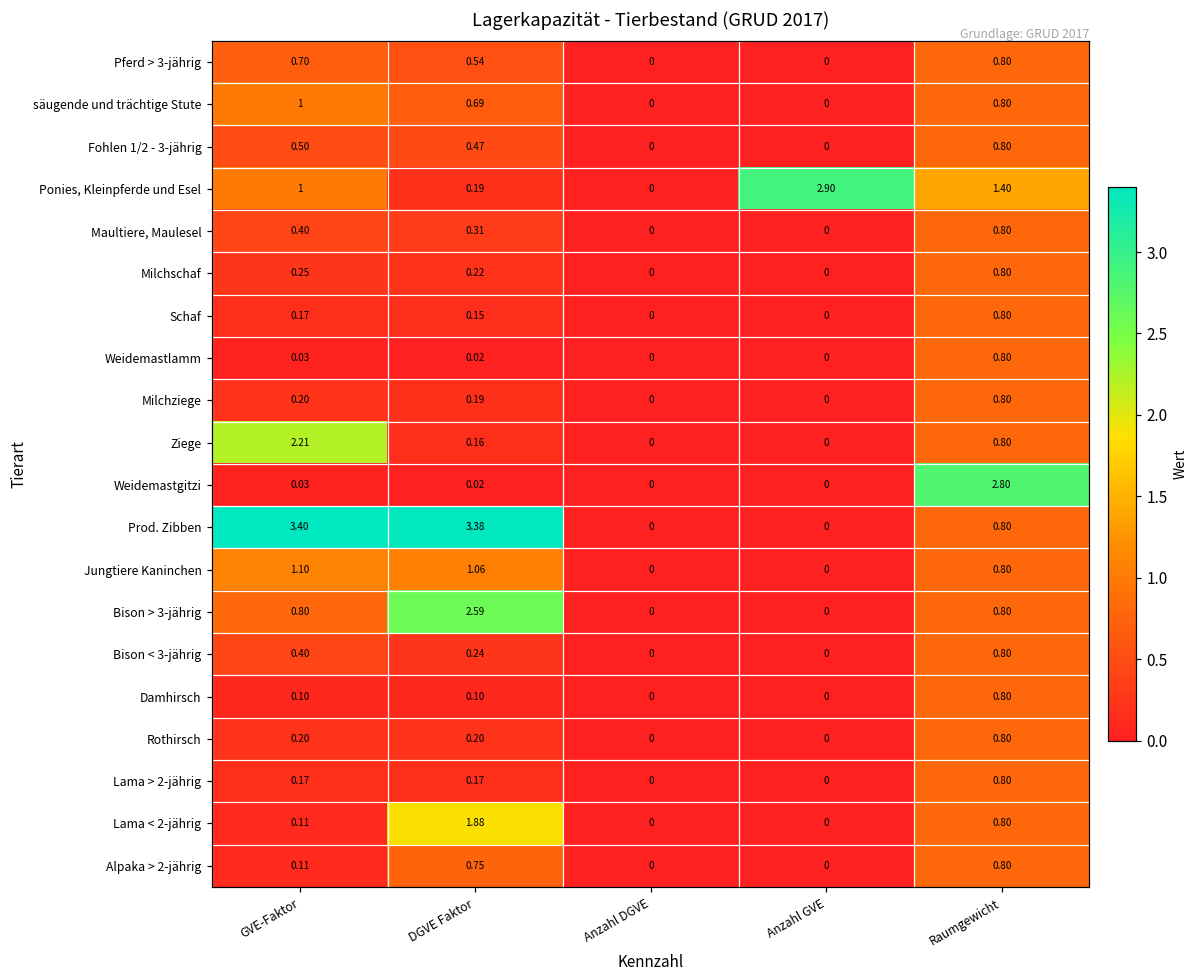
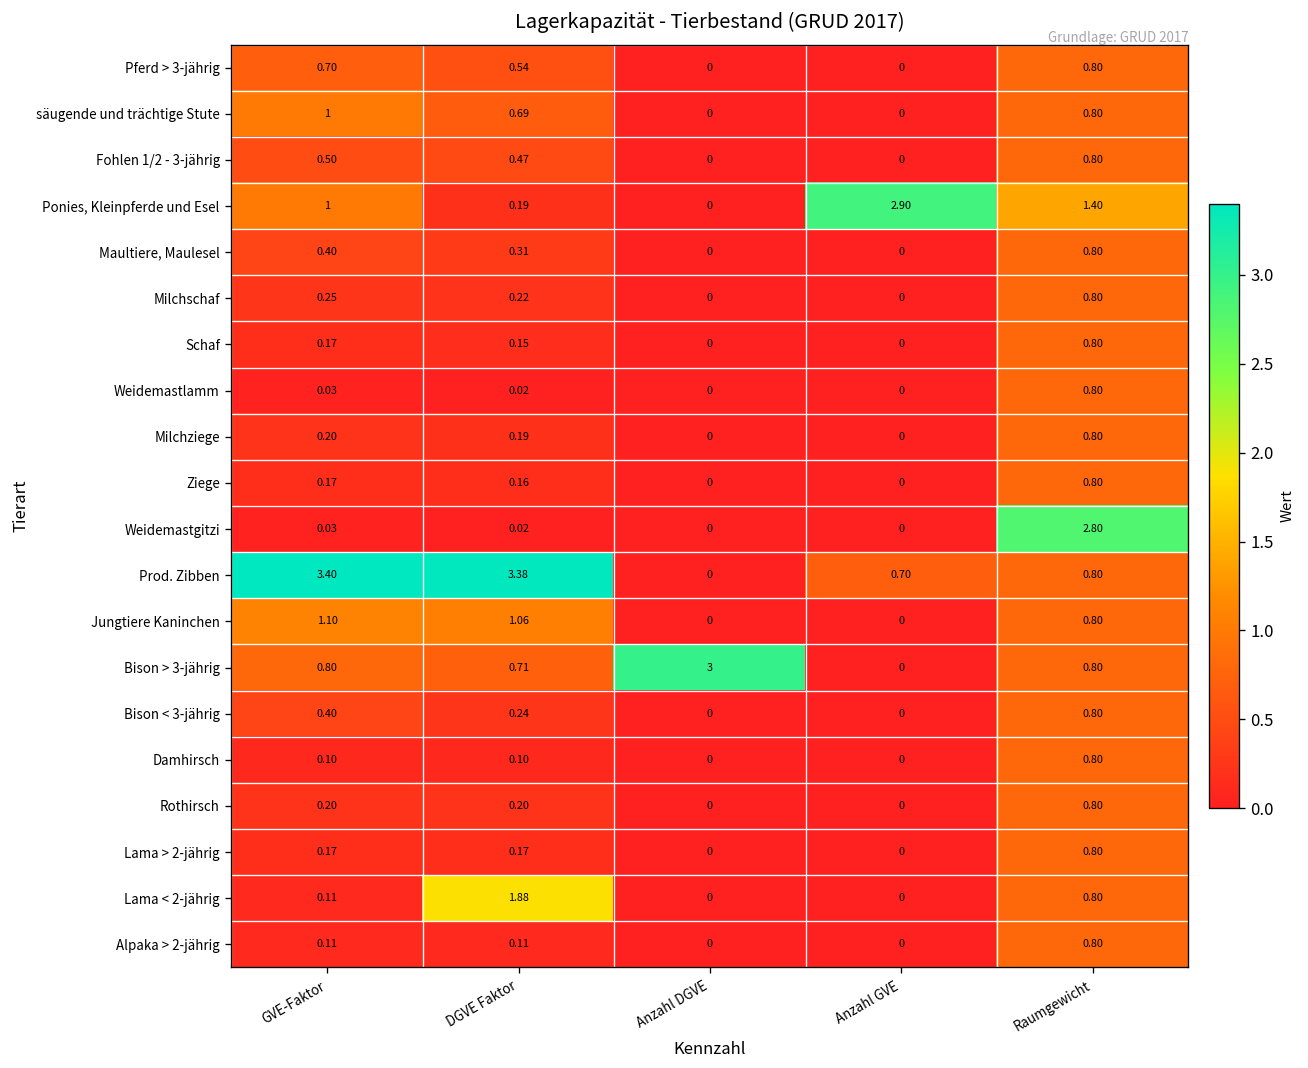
  {
    "Pferd > 3-jährig": {
      "GVE-Faktor": 0.70,
      "DGVE Faktor": 0.54,
      "Anzahl DGVE": 0,
      "Anzahl GVE": 0,
      "Raumgewicht": 0.80
    },
    "säugende und trächtige Stute": {
      "GVE-Faktor": 1,
      "DGVE Faktor": 0.69,
      "Anzahl DGVE": 0,
      "Anzahl GVE": 0,
      "Raumgewicht": 0.80
    },
    "Fohlen 1/2 - 3-jährig": {
      "GVE-Faktor": 0.50,
      "DGVE Faktor": 0.47,
      "Anzahl DGVE": 0,
      "Anzahl GVE": 0,
      "Raumgewicht": 0.80
    },
    "Ponies, Kleinpferde und Esel": {
      "GVE-Faktor": 1,
      "DGVE Faktor": 0.19,
      "Anzahl DGVE": 0,
      "Anzahl GVE": 2.90,
      "Raumgewicht": 1.40
    },
    "Maultiere, Maulesel": {
      "GVE-Faktor": 0.40,
      "DGVE Faktor": 0.31,
      "Anzahl DGVE": 0,
      "Anzahl GVE": 0,
      "Raumgewicht": 0.80
    },
    "Milchschaf": {
      "GVE-Faktor": 0.25,
      "DGVE Faktor": 0.22,
      "Anzahl DGVE": 0,
      "Anzahl GVE": 0,
      "Raumgewicht": 0.80
    },
    "Schaf": {
      "GVE-Faktor": 0.17,
      "DGVE Faktor": 0.15,
      "Anzahl DGVE": 0,
      "Anzahl GVE": 0,
      "Raumgewicht": 0.80
    },
    "Weidemastlamm": {
      "GVE-Faktor": 0.03,
      "DGVE Faktor": 0.02,
      "Anzahl DGVE": 0,
      "Anzahl GVE": 0,
      "Raumgewicht": 0.80
    },
    "Milchziege": {
      "GVE-Faktor": 0.20,
      "DGVE Faktor": 0.19,
      "Anzahl DGVE": 0,
      "Anzahl GVE": 0,
      "Raumgewicht": 0.80
    },
    "Ziege": {
-     "GVE-Faktor": 2.21,
+     "GVE-Faktor": 0.17,
      "DGVE Faktor": 0.16,
      "Anzahl DGVE": 0,
      "Anzahl GVE": 0,
      "Raumgewicht": 0.80
    },
    "Weidemastgitzi": {
      "GVE-Faktor": 0.03,
      "DGVE Faktor": 0.02,
      "Anzahl DGVE": 0,
      "Anzahl GVE": 0,
      "Raumgewicht": 2.80
    },
    "Prod. Zibben": {
      "GVE-Faktor": 3.40,
      "DGVE Faktor": 3.38,
      "Anzahl DGVE": 0,
-     "Anzahl GVE": 0,
+     "Anzahl GVE": 0.70,
      "Raumgewicht": 0.80
    },
    "Jungtiere Kaninchen": {
      "GVE-Faktor": 1.10,
      "DGVE Faktor": 1.06,
      "Anzahl DGVE": 0,
      "Anzahl GVE": 0,
      "Raumgewicht": 0.80
    },
    "Bison > 3-jährig": {
      "GVE-Faktor": 0.80,
-     "DGVE Faktor": 2.59,
-     "Anzahl DGVE": 0,
+     "DGVE Faktor": 0.71,
+     "Anzahl DGVE": 3,
      "Anzahl GVE": 0,
      "Raumgewicht": 0.80
    },
    "Bison < 3-jährig": {
      "GVE-Faktor": 0.40,
      "DGVE Faktor": 0.24,
      "Anzahl DGVE": 0,
      "Anzahl GVE": 0,
      "Raumgewicht": 0.80
    },
    "Damhirsch": {
      "GVE-Faktor": 0.10,
      "DGVE Faktor": 0.10,
      "Anzahl DGVE": 0,
      "Anzahl GVE": 0,
      "Raumgewicht": 0.80
    },
    "Rothirsch": {
      "GVE-Faktor": 0.20,
      "DGVE Faktor": 0.20,
      "Anzahl DGVE": 0,
      "Anzahl GVE": 0,
      "Raumgewicht": 0.80
    },
    "Lama > 2-jährig": {
      "GVE-Faktor": 0.17,
      "DGVE Faktor": 0.17,
      "Anzahl DGVE": 0,
      "Anzahl GVE": 0,
      "Raumgewicht": 0.80
    },
    "Lama < 2-jährig": {
      "GVE-Faktor": 0.11,
      "DGVE Faktor": 1.88,
      "Anzahl DGVE": 0,
      "Anzahl GVE": 0,
      "Raumgewicht": 0.80
    },
    "Alpaka > 2-jährig": {
      "GVE-Faktor": 0.11,
-     "DGVE Faktor": 0.75,
+     "DGVE Faktor": 0.11,
      "Anzahl DGVE": 0,
      "Anzahl GVE": 0,
      "Raumgewicht": 0.80
    }
  }
